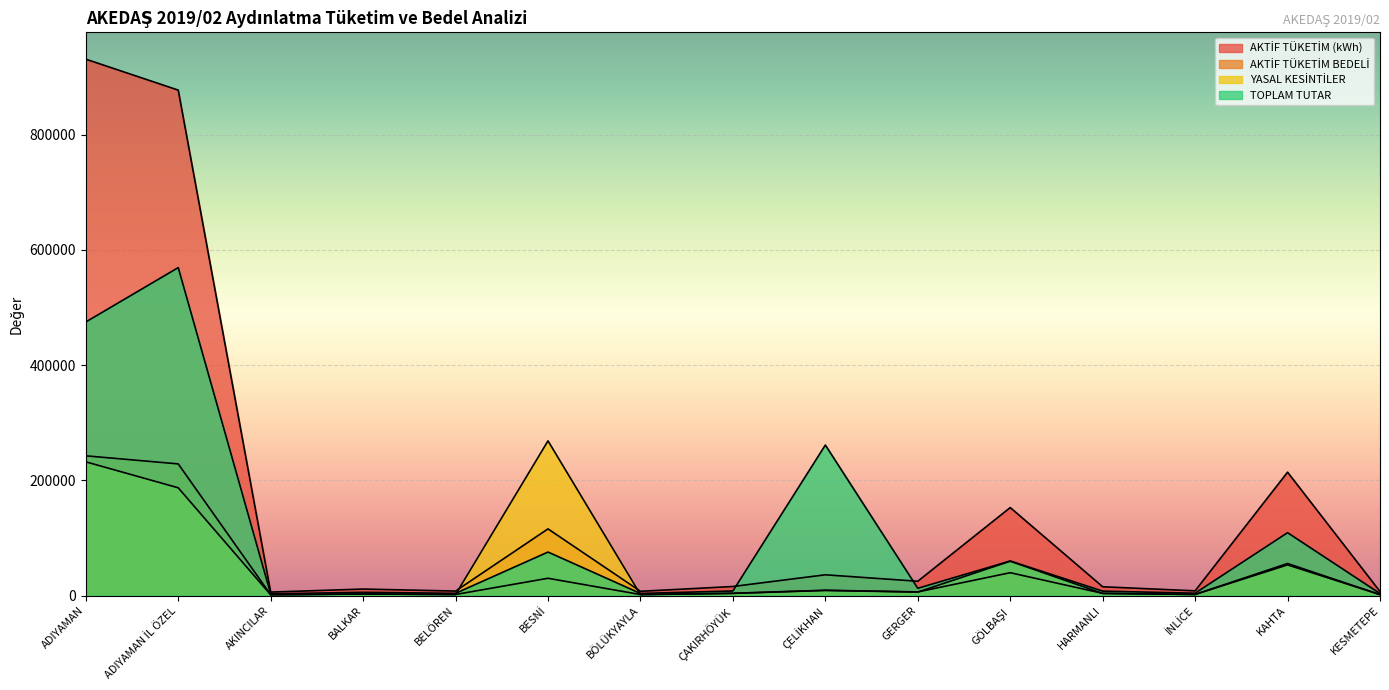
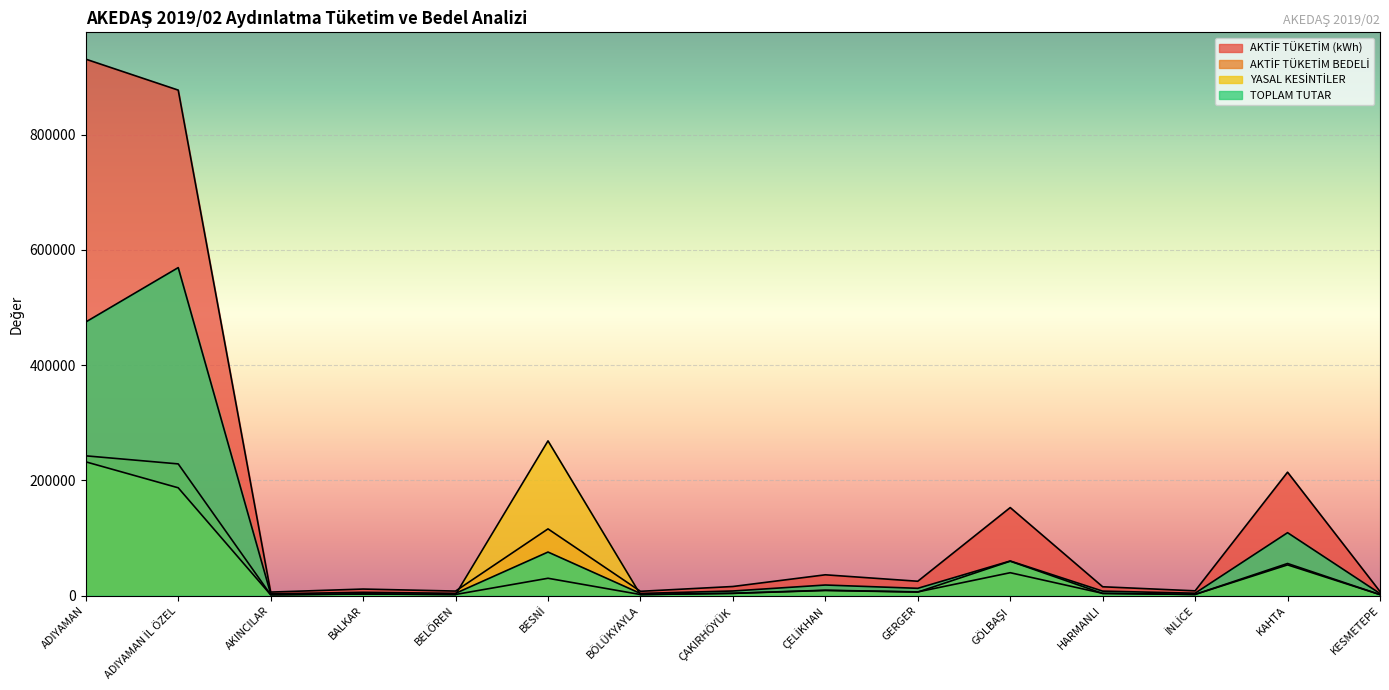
  {
    "YASAL KESİNTİLER": {
      "ADIYAMAN": 230000,
      "ADIYAMAN İL ÖZEL": 190000,
      "BESNİ": 270000
    },
    "TOPLAM TUTAR": {
      "ADIYAMAN": 470000,
      "ADIYAMAN İL ÖZEL": 570000,
      "BESNİ": 80000,
-     "ÇELİKHAN": 260000,
+     "ÇELİKHAN": 20000,
      "GERGER": 10000,
      "KAHTA": 110000
    }
  }
